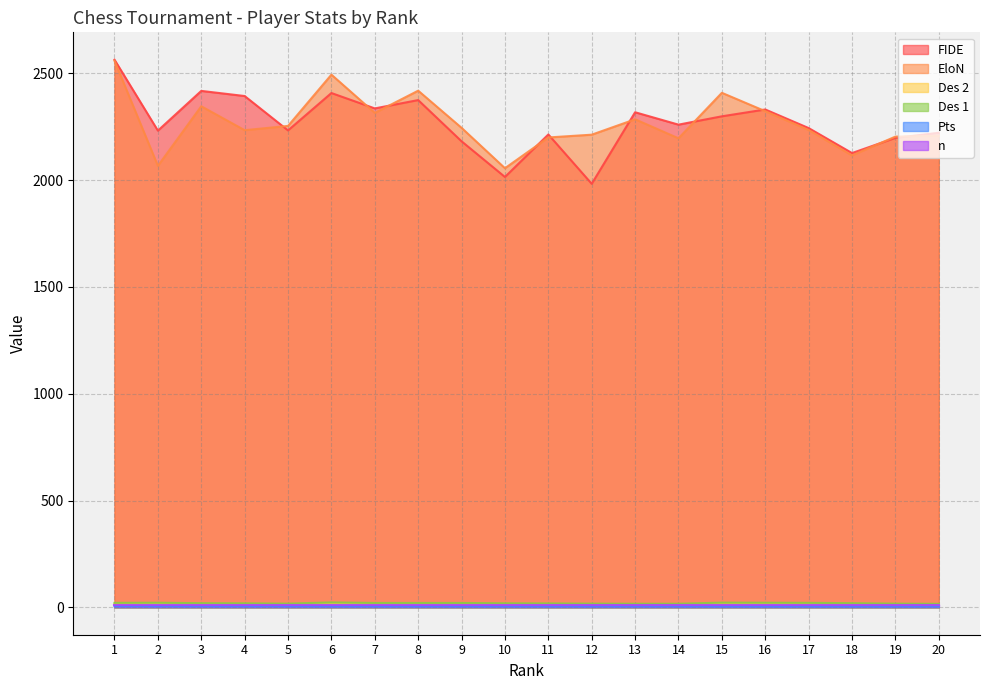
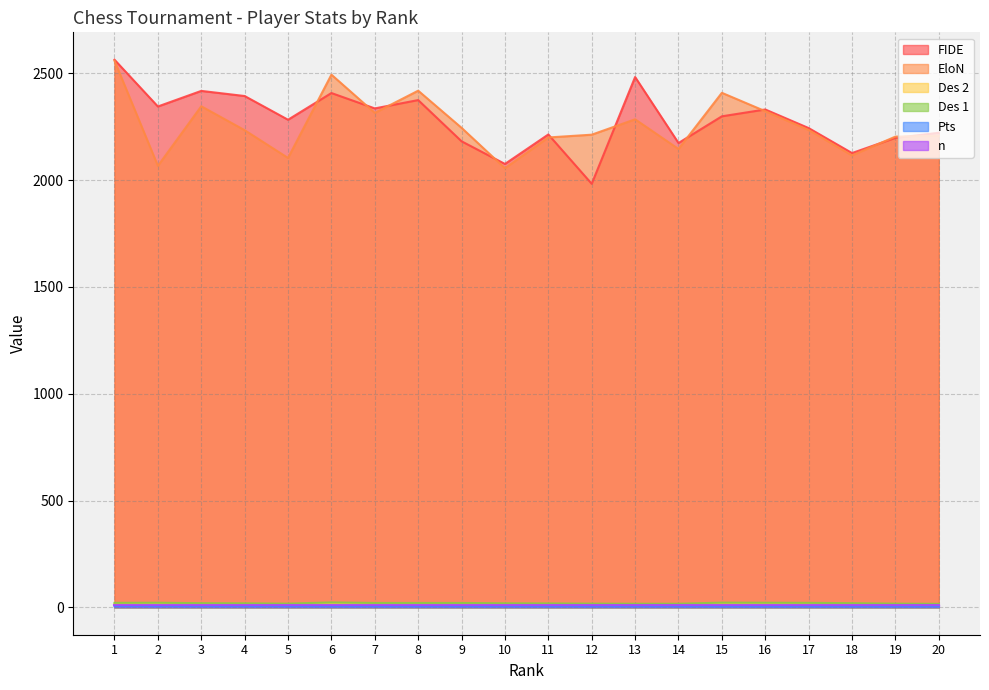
  {
    "FIDE": {
-     "2": 2230,
+     "2": 2350,
      "3": 2420,
      "4": 2390,
-     "5": 2230,
+     "5": 2280,
      "6": 2410,
      "7": 2340,
      "8": 2380,
      "9": 2180,
-     "10": 2020,
+     "10": 2080,
      "11": 2210,
      "12": 1980,
-     "13": 2320,
-     "14": 2260,
+     "13": 2480,
+     "14": 2170,
      "15": 2300
    },
    "EloN": {
      "2": 2070,
      "3": 2350,
      "4": 2230,
-     "5": 2250,
+     "5": 2100,
      "6": 2490,
      "7": 2320,
      "8": 2420,
      "9": 2250,
      "10": 2060,
      "11": 2200,
      "12": 2210,
      "13": 2290,
-     "14": 2200,
+     "14": 2150,
      "15": 2410
    }
  }
